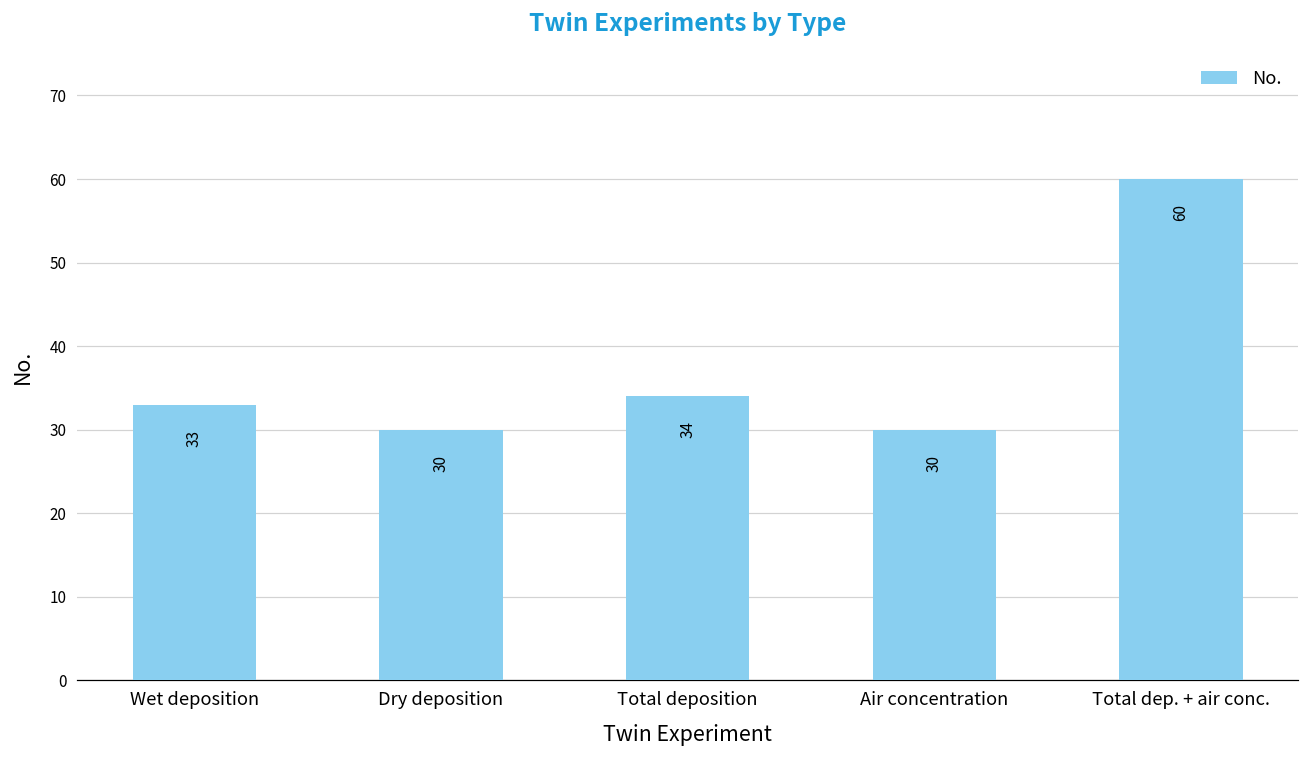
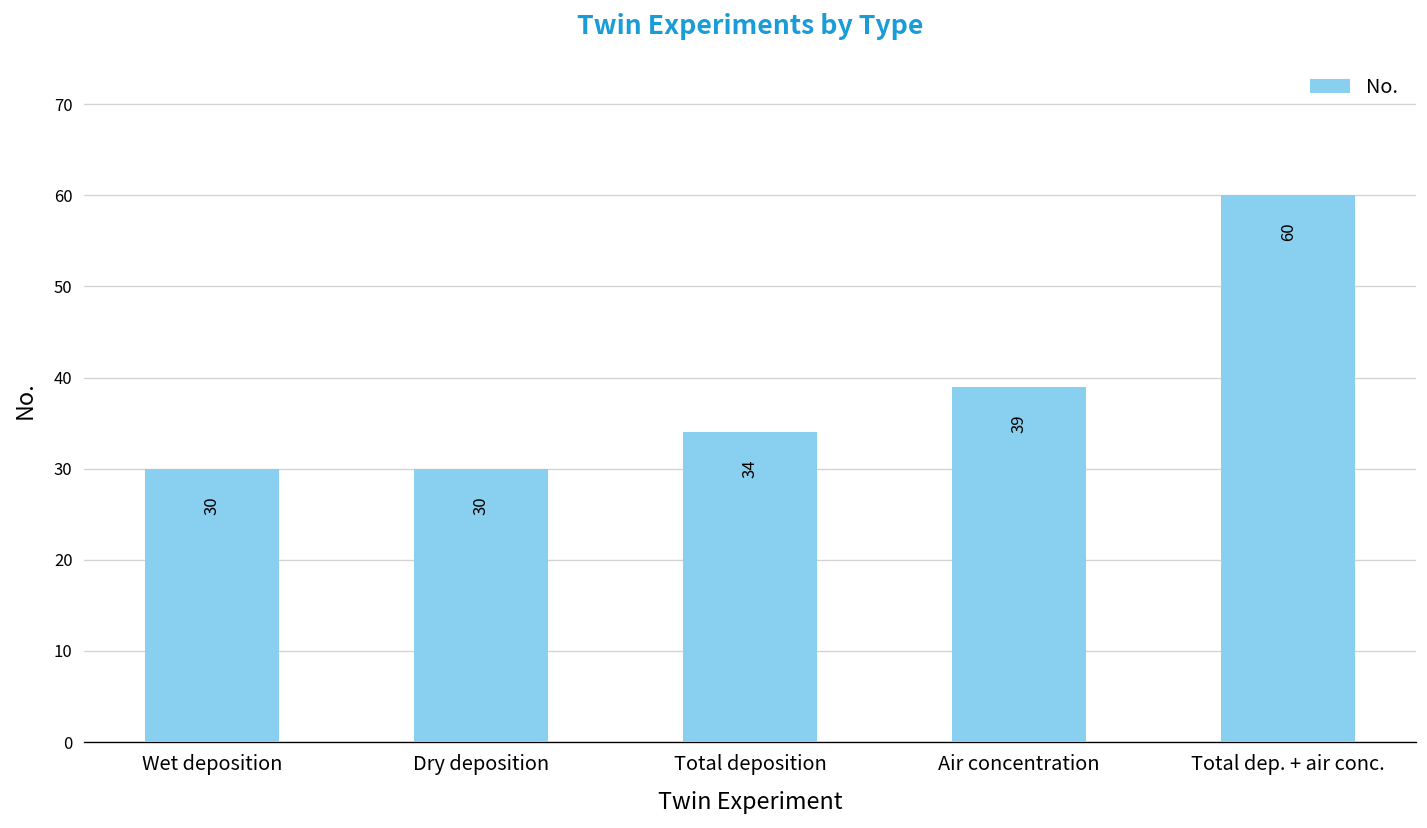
  {
-   "Wet deposition": 33,
+   "Wet deposition": 30,
    "Dry deposition": 30,
    "Total deposition": 34,
-   "Air concentration": 30,
+   "Air concentration": 39,
    "Total dep. + air conc.": 60
  }
